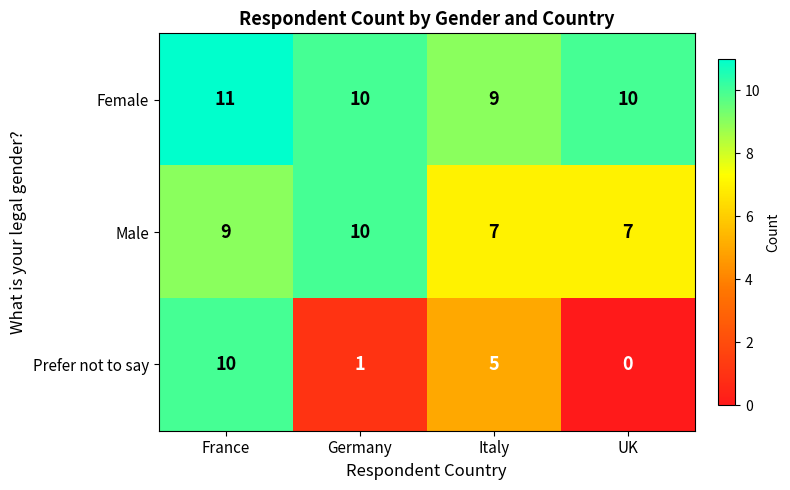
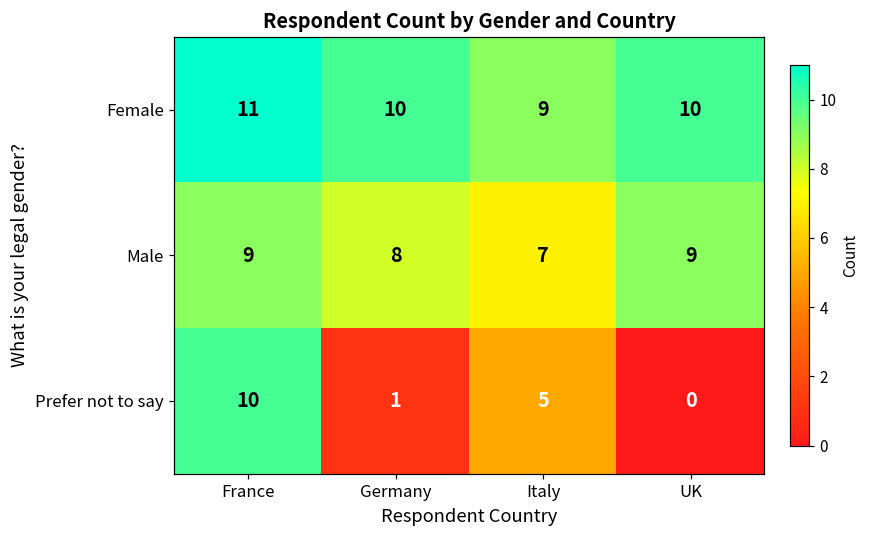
  {
    "Female": {
      "France": 11,
      "Germany": 10,
      "Italy": 9,
      "UK": 10
    },
    "Male": {
      "France": 9,
-     "Germany": 10,
+     "Germany": 8,
      "Italy": 7,
-     "UK": 7
+     "UK": 9
    },
    "Prefer not to say": {
      "France": 10,
      "Germany": 1,
      "Italy": 5,
      "UK": 0
    }
  }
